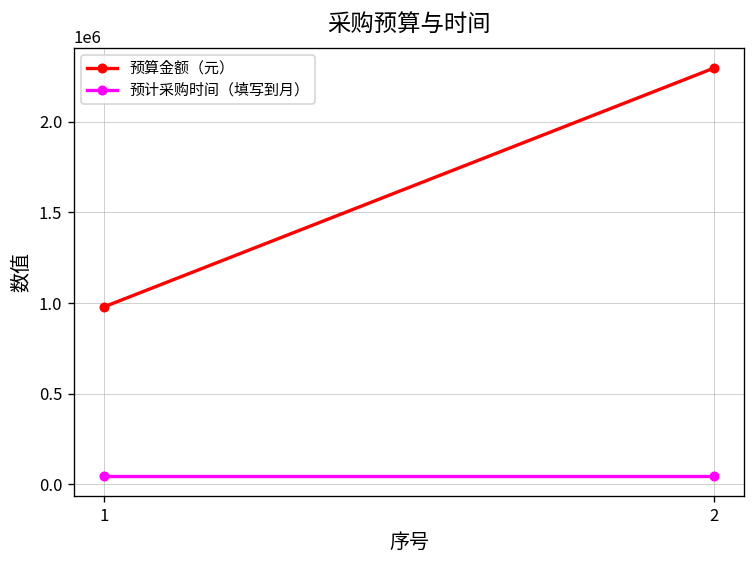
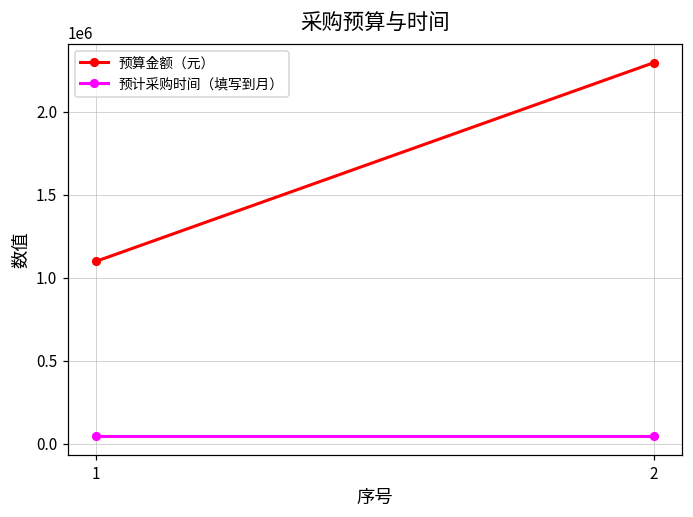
  {
    "预算金额（元）": {
-     "1": 980000,
+     "1": 1100000,
      "2": 2300000
    },
    "预计采购时间（填写到月）": {
      "1": 50000,
      "2": 50000
    }
  }
